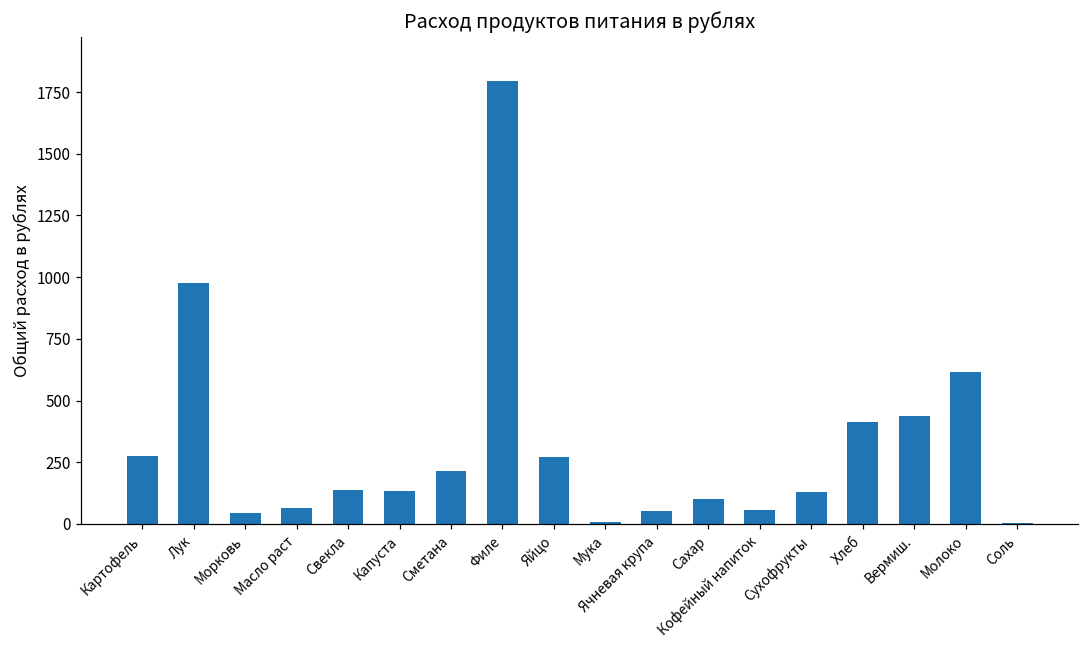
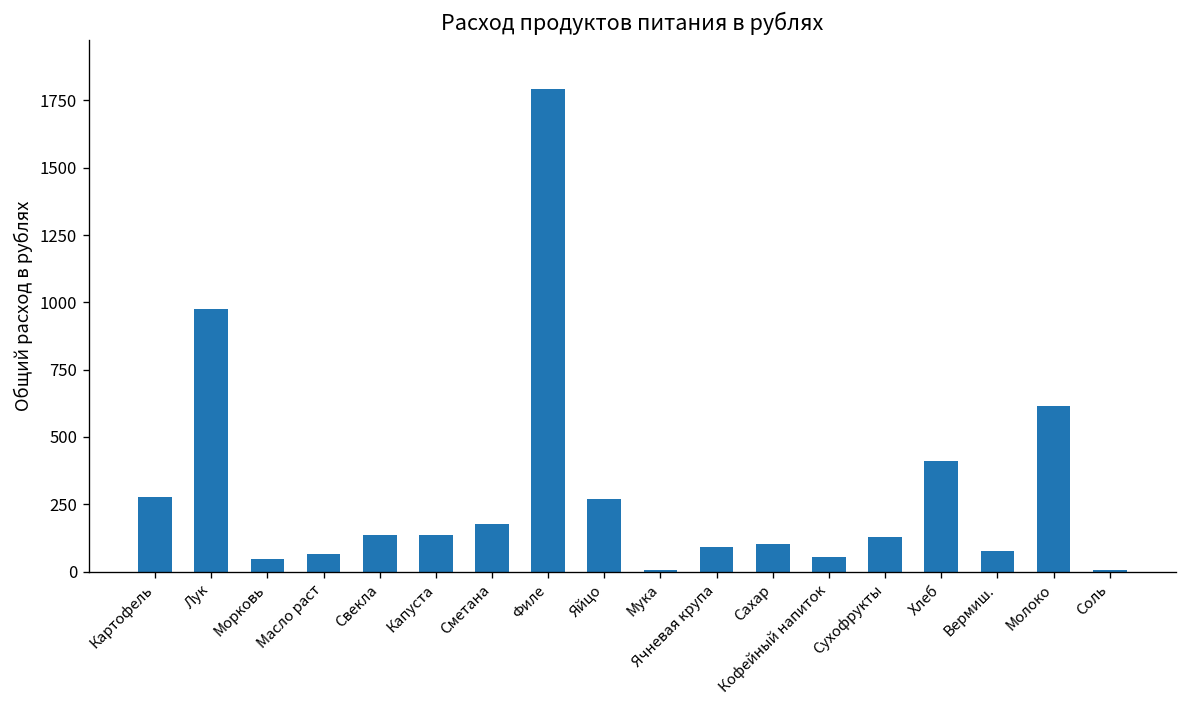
  {
    "Картофель": 280,
    "Лук": 980,
    "Морковь": 50,
    "Масло раст": 70,
    "Свекла": 140,
    "Капуста": 130,
-   "Сметана": 210,
+   "Сметана": 180,
    "Филе": 1790,
    "Яйцо": 270,
-   "Ячневая крупа": 50,
+   "Ячневая крупа": 90,
    "Сахар": 100,
    "Кофейный напиток": 60,
    "Сухофрукты": 130,
    "Хлеб": 410,
-   "Вермиш.": 440,
+   "Вермиш.": 80,
    "Молоко": 620
  }
